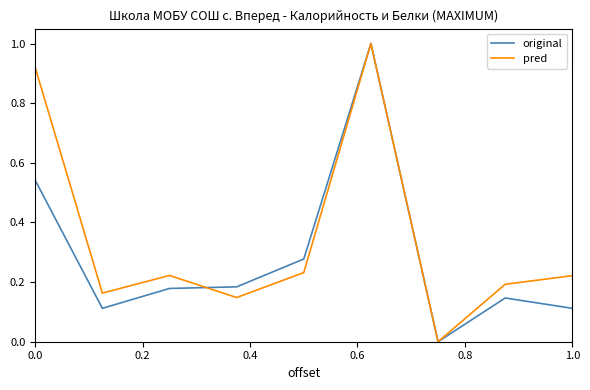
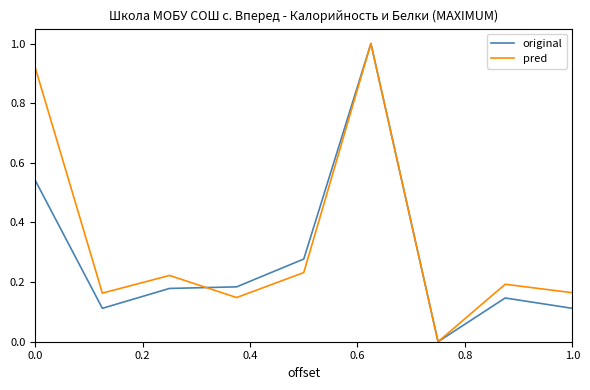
  {
    "original": {
      "0.0": 0.54,
      "1.0": 0.11
    },
    "pred": {
      "0.0": 0.92,
-     "1.0": 0.22
+     "1.0": 0.16
    }
  }
